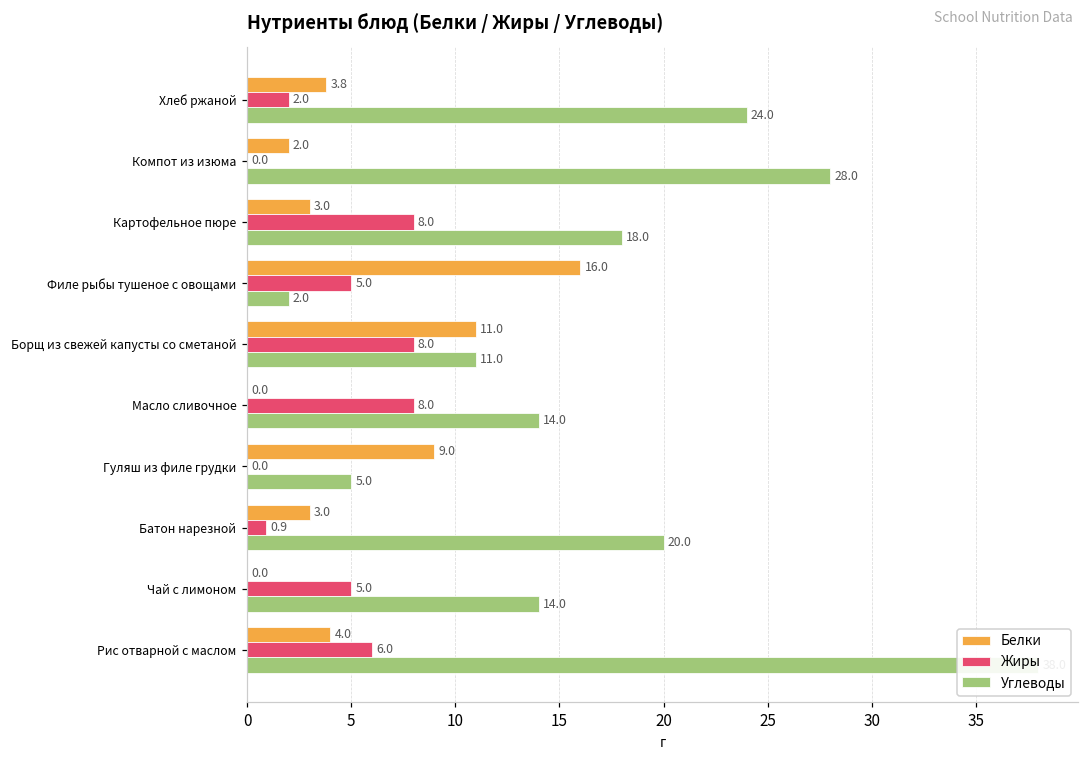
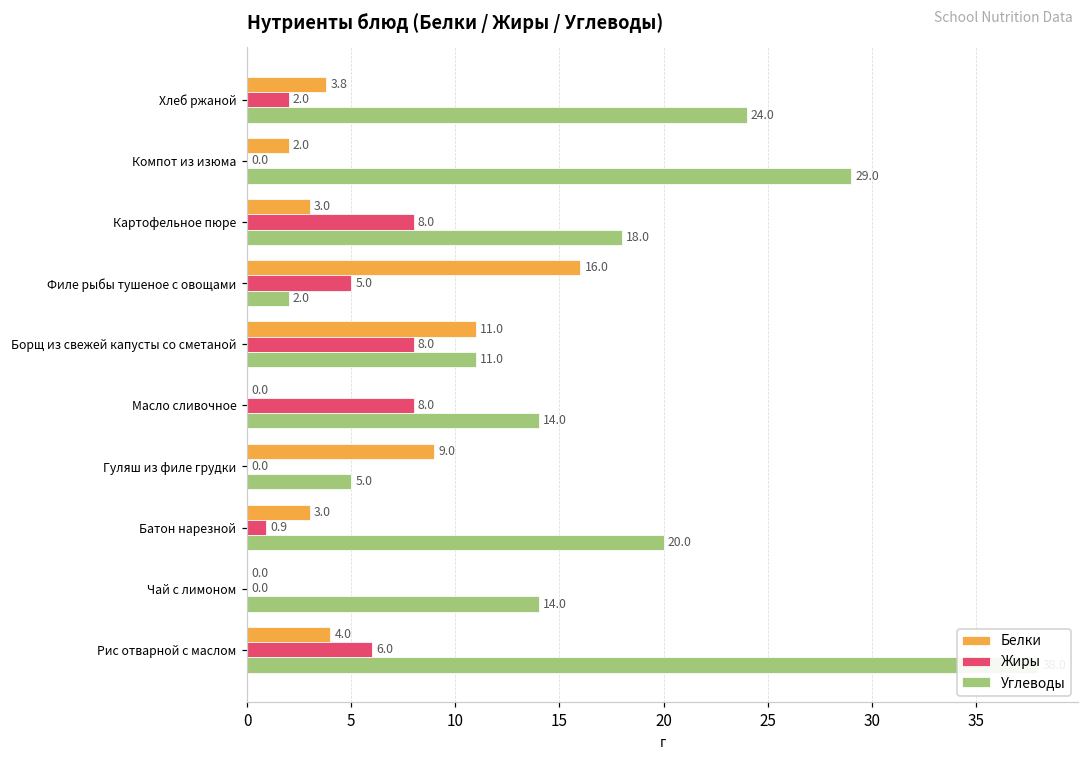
  {
    "Белки": {
      "Хлеб ржаной": 3.8,
      "Компот из изюма": 2.0,
      "Картофельное пюре": 3.0,
      "Филе рыбы тушеное с овощами": 16.0,
      "Борщ из свежей капусты со сметаной": 11.0,
      "Масло сливочное": 0.0,
      "Гуляш из филе грудки": 9.0,
      "Батон нарезной": 3.0,
      "Чай с лимоном": 0.0,
      "Рис отварной с маслом": 4.0
    },
    "Жиры": {
      "Хлеб ржаной": 2.0,
      "Компот из изюма": 0.0,
      "Картофельное пюре": 8.0,
      "Филе рыбы тушеное с овощами": 5.0,
      "Борщ из свежей капусты со сметаной": 8.0,
      "Масло сливочное": 8.0,
      "Гуляш из филе грудки": 0.0,
      "Батон нарезной": 0.9,
-     "Чай с лимоном": 5.0,
+     "Чай с лимоном": 0.0,
      "Рис отварной с маслом": 6.0
    },
    "Углеводы": {
      "Хлеб ржаной": 24.0,
-     "Компот из изюма": 28.0,
+     "Компот из изюма": 29.0,
      "Картофельное пюре": 18.0,
      "Филе рыбы тушеное с овощами": 2.0,
      "Борщ из свежей капусты со сметаной": 11.0,
      "Масло сливочное": 14.0,
      "Гуляш из филе грудки": 5.0,
      "Батон нарезной": 20.0,
      "Чай с лимоном": 14.0
    }
  }
